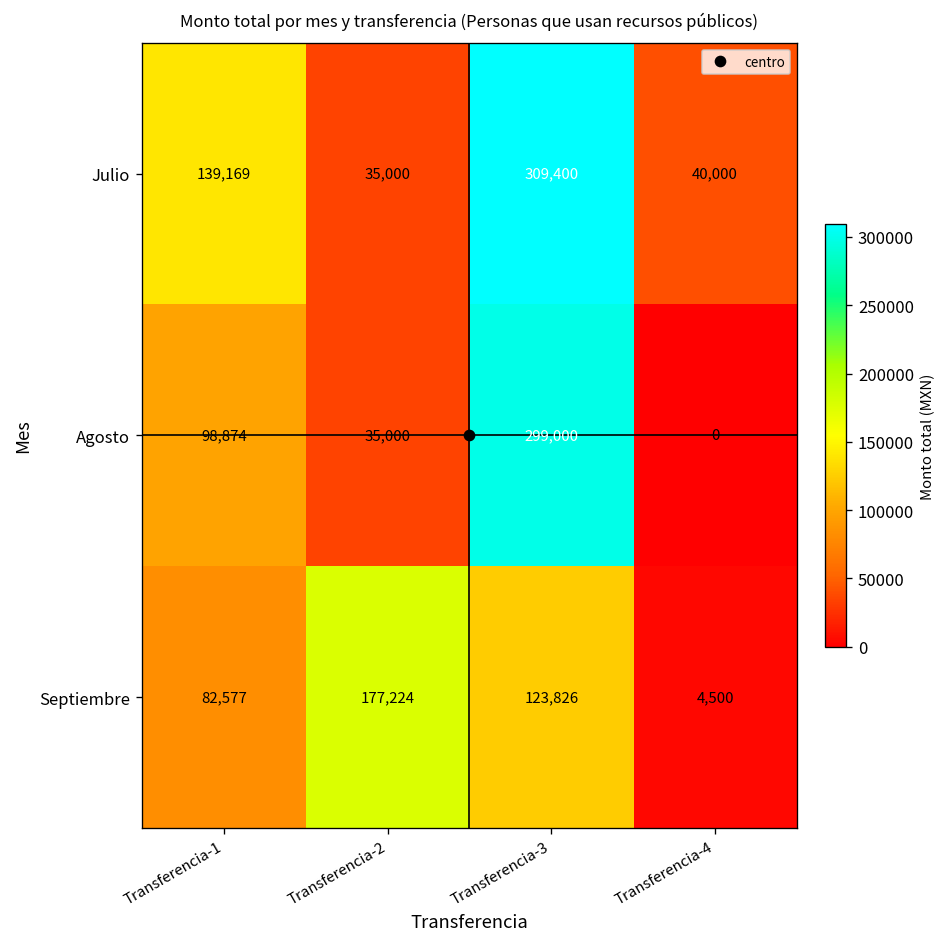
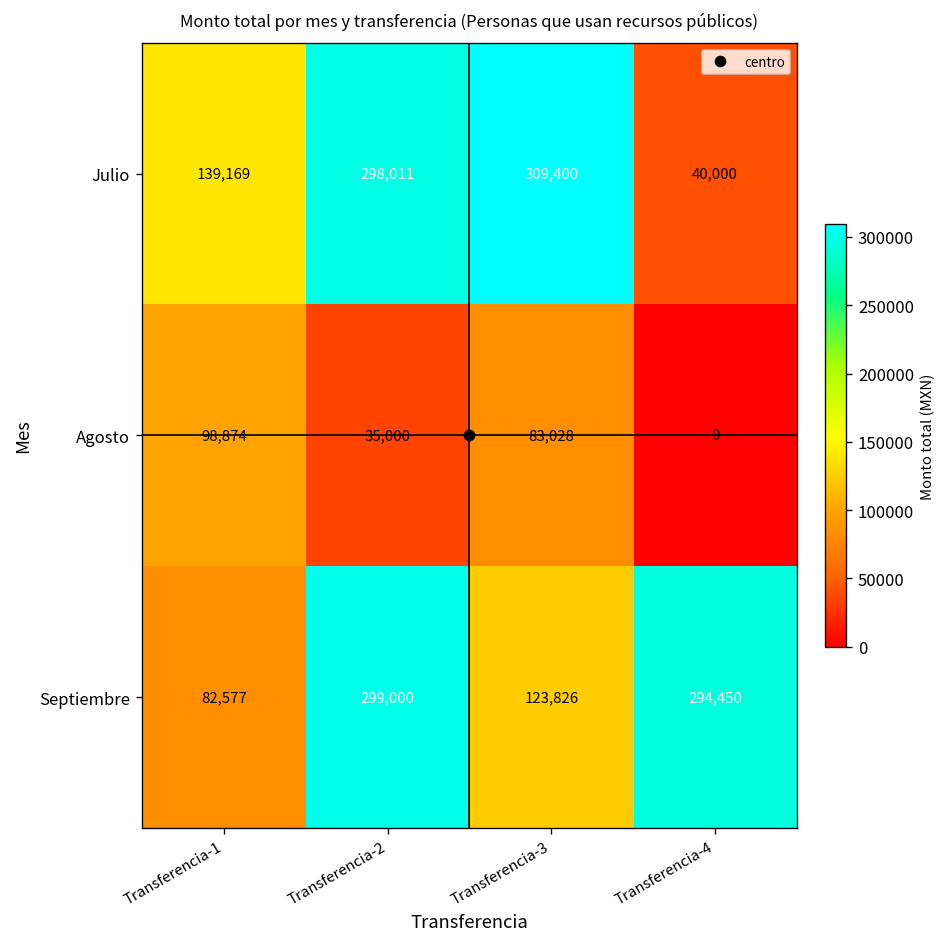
  {
    "Julio": {
      "Transferencia-1": "139,169",
-     "Transferencia-2": "35,000",
+     "Transferencia-2": "298,011",
      "Transferencia-3": "309,400",
      "Transferencia-4": "40,000"
    },
    "Agosto": {
      "Transferencia-1": "98,874",
      "Transferencia-2": "35,000",
-     "Transferencia-3": "299,000",
+     "Transferencia-3": "83,028",
      "Transferencia-4": "0"
    },
    "Septiembre": {
      "Transferencia-1": "82,577",
-     "Transferencia-2": "177,224",
+     "Transferencia-2": "299,000",
      "Transferencia-3": "123,826",
-     "Transferencia-4": "4,500"
+     "Transferencia-4": "294,450"
    }
  }
